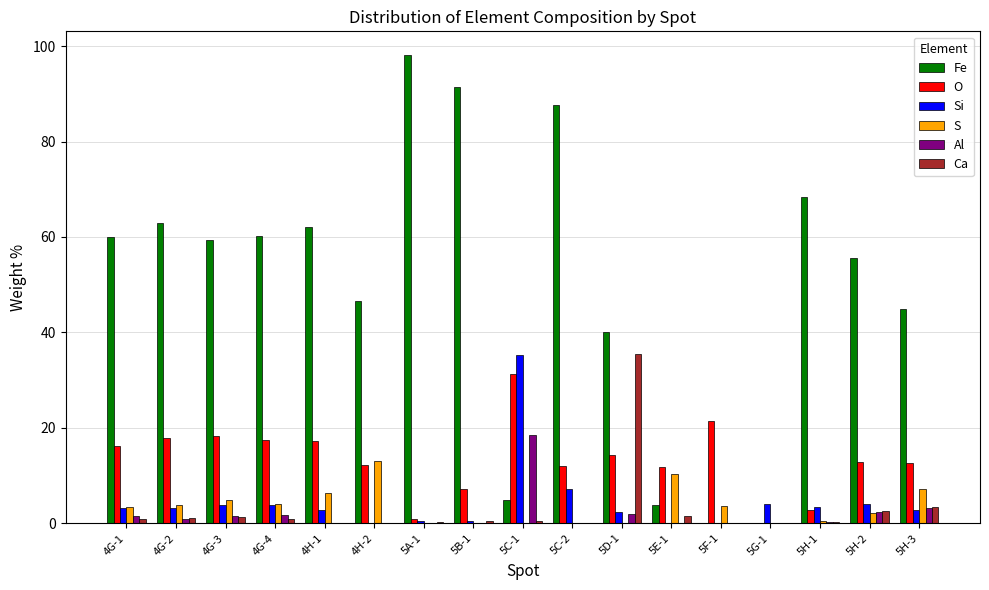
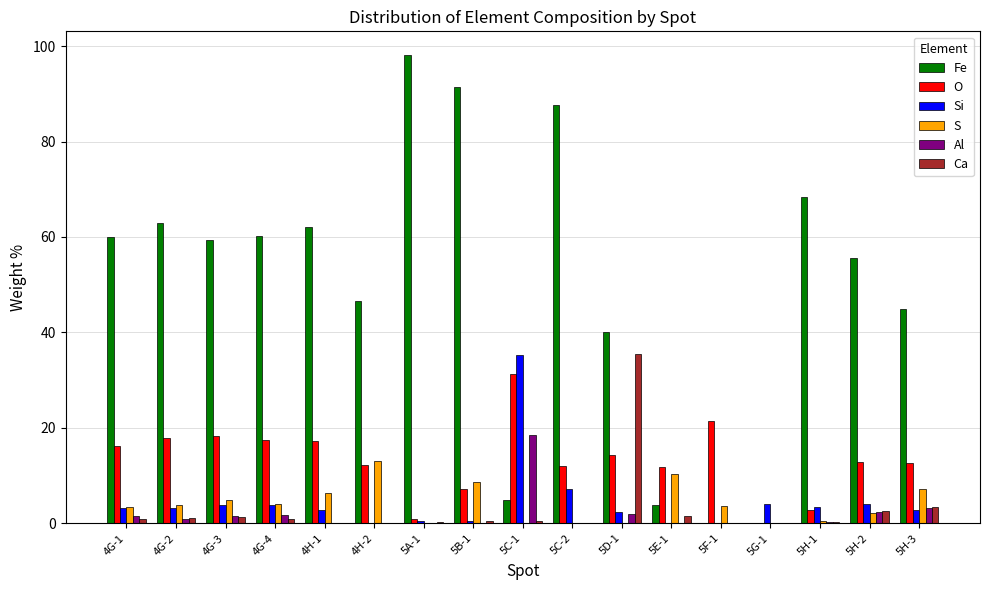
  {
    "Fe": {
      "4G-1": 60,
      "4G-2": 63,
      "4G-3": 59,
      "4G-4": 60,
      "4H-1": 62,
      "4H-2": 47,
      "5A-1": 98,
      "5B-1": 91,
      "5C-1": 5,
      "5C-2": 88,
      "5D-1": 40,
      "5E-1": 4,
      "5F-1": 0,
      "5G-1": 0,
      "5H-1": 68,
      "5H-2": 56,
      "5H-3": 45
    },
    "O": {
      "4G-1": 16,
      "4G-2": 18,
      "4G-3": 18,
      "4G-4": 18,
      "4H-1": 17,
      "4H-2": 12,
      "5A-1": 1,
      "5B-1": 7,
      "5C-1": 31,
      "5C-2": 12,
      "5D-1": 14,
      "5E-1": 12,
      "5F-1": 21,
      "5H-1": 3,
      "5H-2": 13,
      "5H-3": 13
    },
    "Si": {
      "4G-1": 3,
      "4G-2": 3,
      "4G-3": 4,
      "4G-4": 4,
      "4H-1": 3,
      "4H-2": 0,
      "5B-1": 1,
      "5C-1": 35,
      "5C-2": 7,
      "5D-1": 2,
      "5E-1": 0,
      "5F-1": 0,
      "5G-1": 4,
      "5H-1": 3,
      "5H-2": 4,
      "5H-3": 3
    },
    "S": {
      "4G-1": 3,
      "4G-2": 4,
      "4G-3": 5,
      "4G-4": 4,
      "4H-1": 6,
      "4H-2": 13,
      "5A-1": 0,
-     "5B-1": 0,
+     "5B-1": 9,
      "5C-1": 0,
      "5C-2": 0,
      "5E-1": 10,
      "5F-1": 4,
      "5G-1": 0,
      "5H-2": 2,
      "5H-3": 7
    },
    "Al": {
      "4G-1": 2,
      "4G-2": 1,
      "4G-3": 1,
      "4G-4": 2,
      "4H-1": 0,
      "4H-2": 0,
      "5A-1": 0,
      "5B-1": 0,
      "5C-1": 19,
      "5D-1": 2,
      "5E-1": 0,
      "5F-1": 0,
      "5G-1": 0,
      "5H-2": 2,
      "5H-3": 3
    },
    "Ca": {
      "4G-1": 1,
      "4G-2": 1,
      "4G-3": 1,
      "4G-4": 1,
      "4H-1": 0,
      "4H-2": 0,
      "5B-1": 1,
      "5C-1": 1,
      "5C-2": 0,
      "5D-1": 36,
      "5E-1": 1,
      "5F-1": 0,
      "5G-1": 0,
      "5H-2": 3,
      "5H-3": 3
    }
  }
